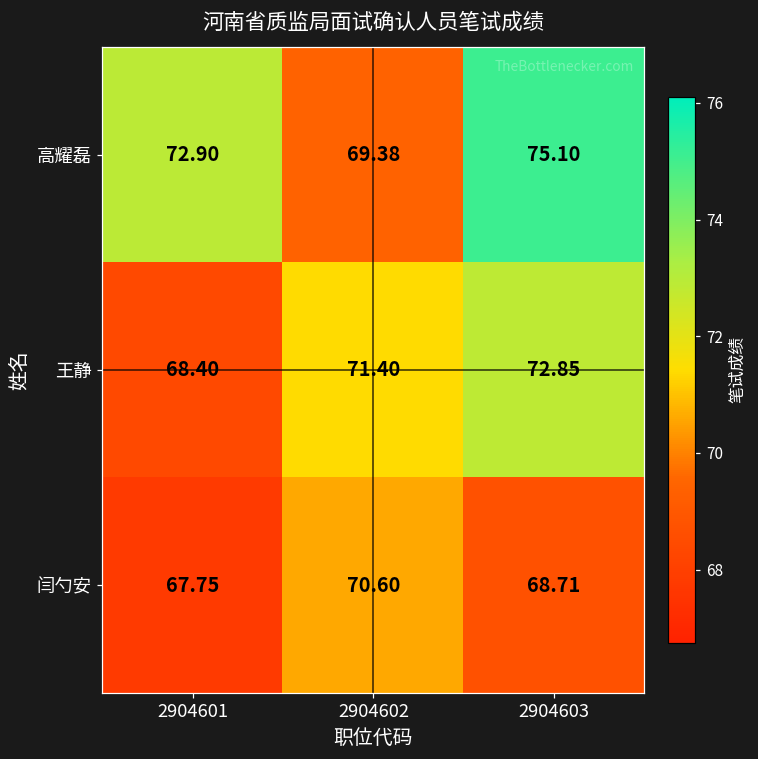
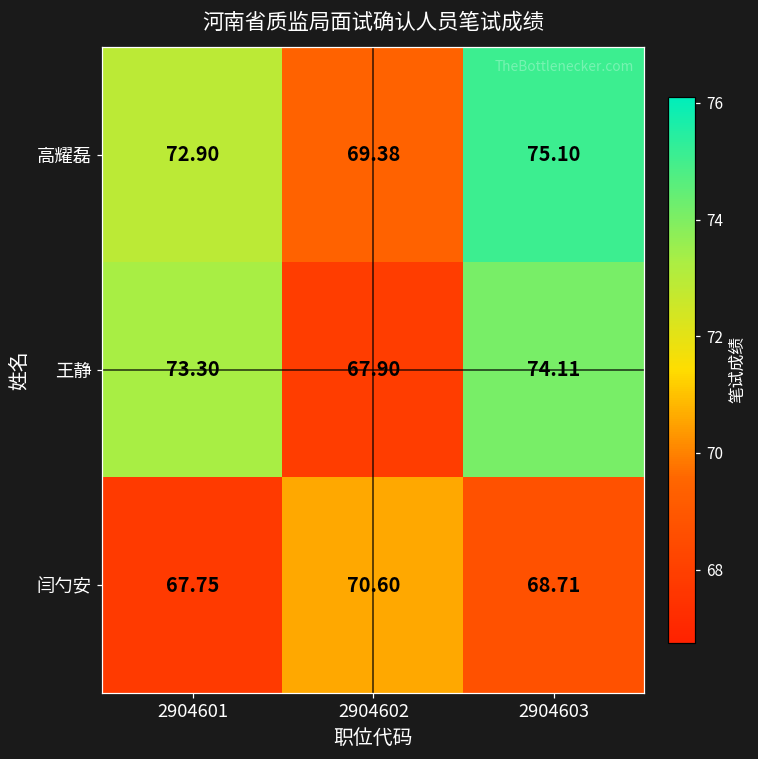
  {
    "高耀磊": {
      "2904601": 72.90,
      "2904602": 69.38
    },
    "王静": {
-     "2904601": 68.40,
-     "2904602": 71.40,
-     "2904603": 72.85
+     "2904601": 73.30,
+     "2904602": 67.90,
+     "2904603": 74.11
    },
    "闫勺安": {
      "2904601": 67.75,
      "2904602": 70.60,
      "2904603": 68.71
    }
  }
